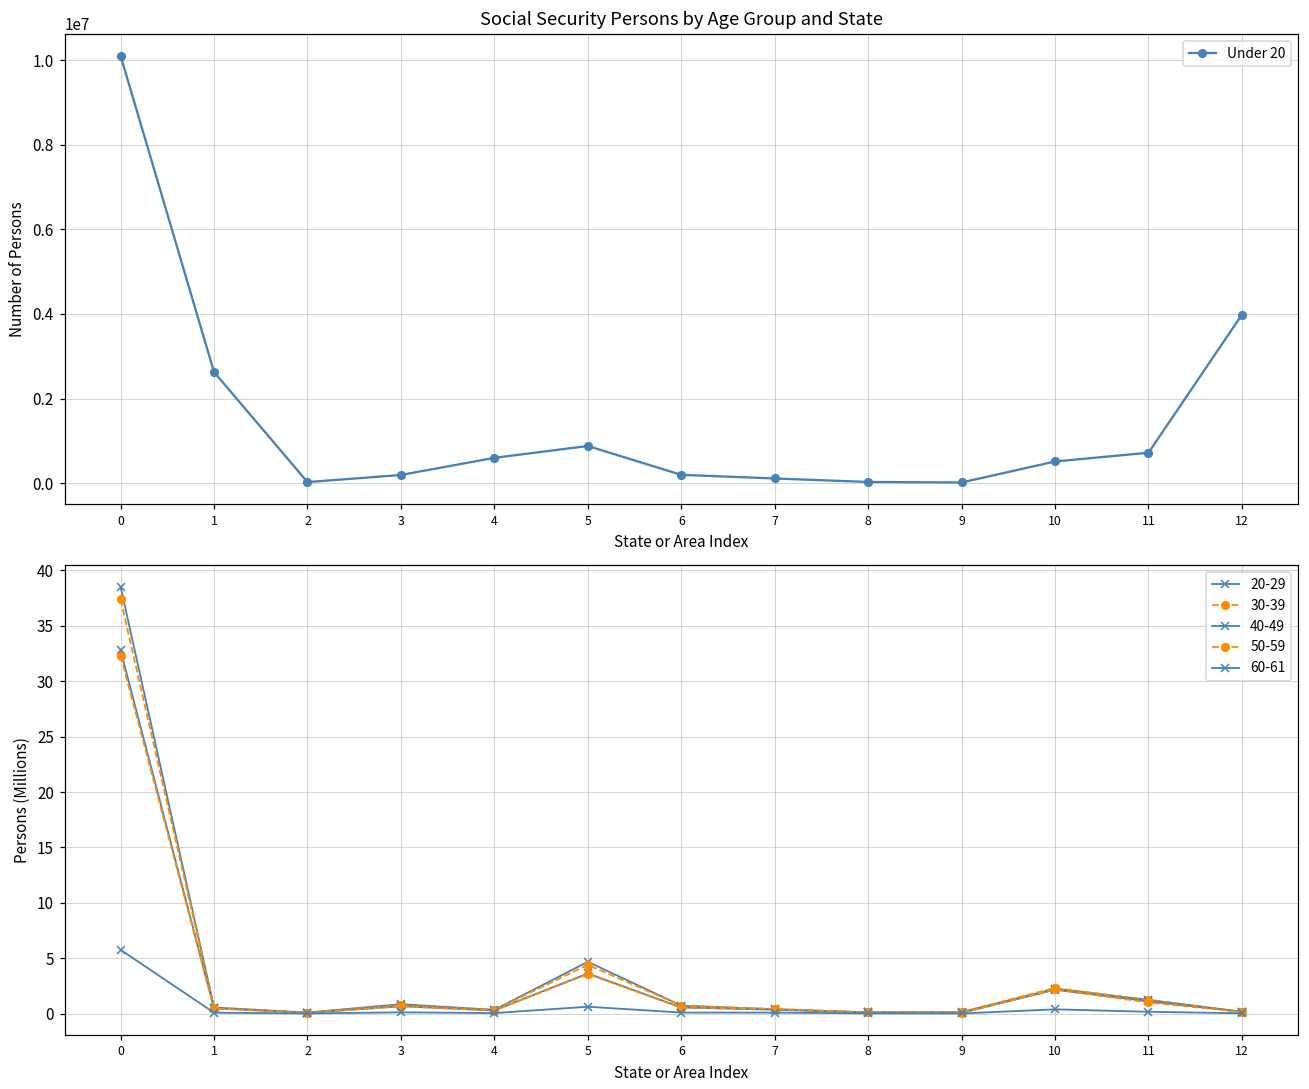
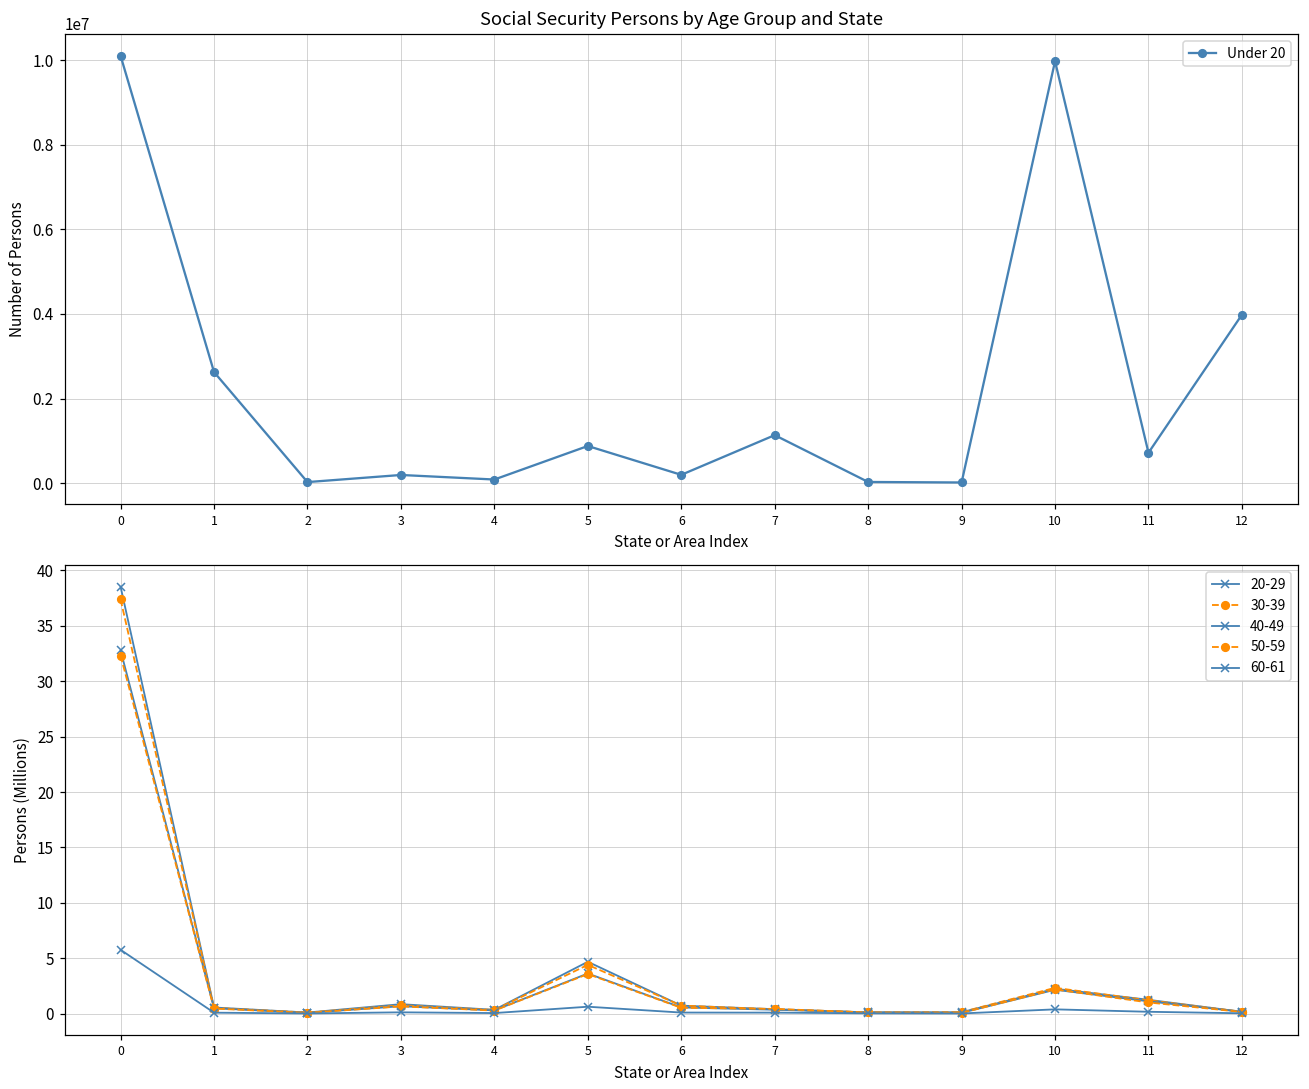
  {
    "Social Security Persons by Age Group and State": {
      "0": 10100000,
      "1": 2600000,
      "2": 0,
      "3": 200000,
-     "4": 600000,
+     "4": 100000,
      "5": 900000,
      "6": 200000,
-     "7": 100000,
+     "7": 1100000,
      "8": 0,
      "9": 0,
-     "10": 500000,
+     "10": 10000000,
      "11": 700000,
      "12": 4000000
    }
  }
